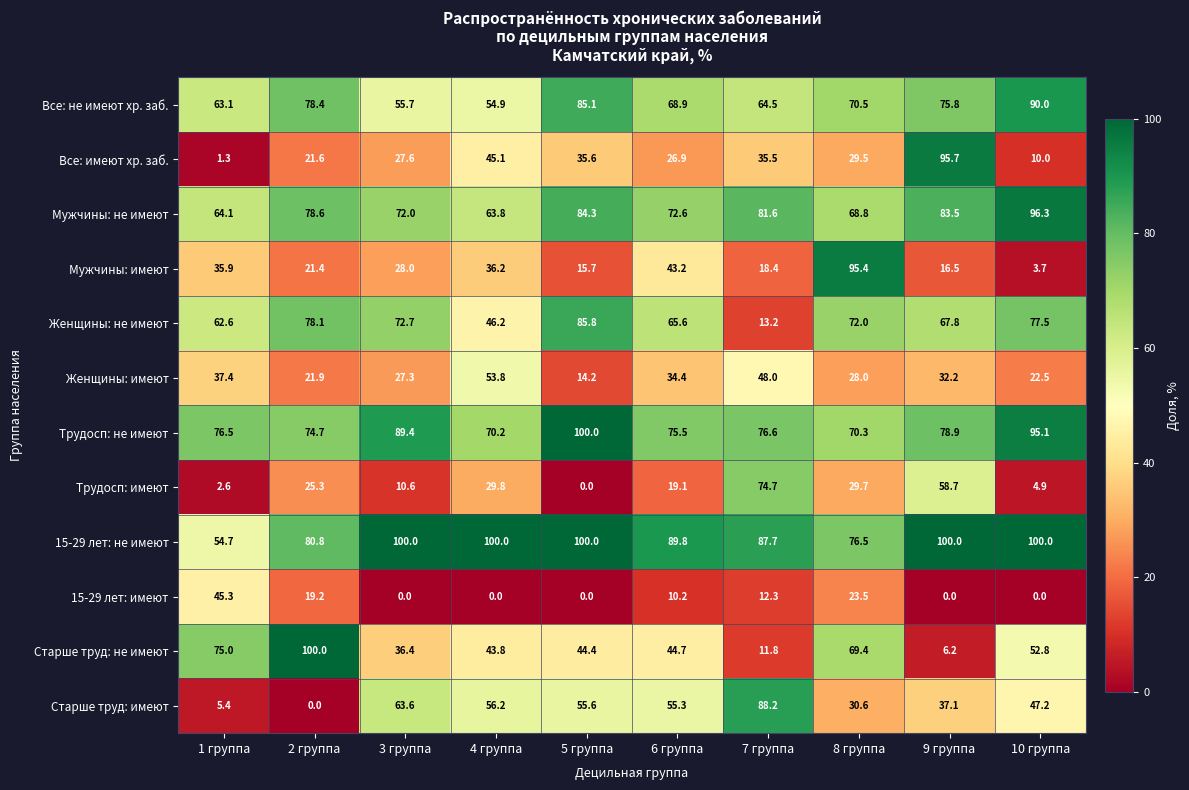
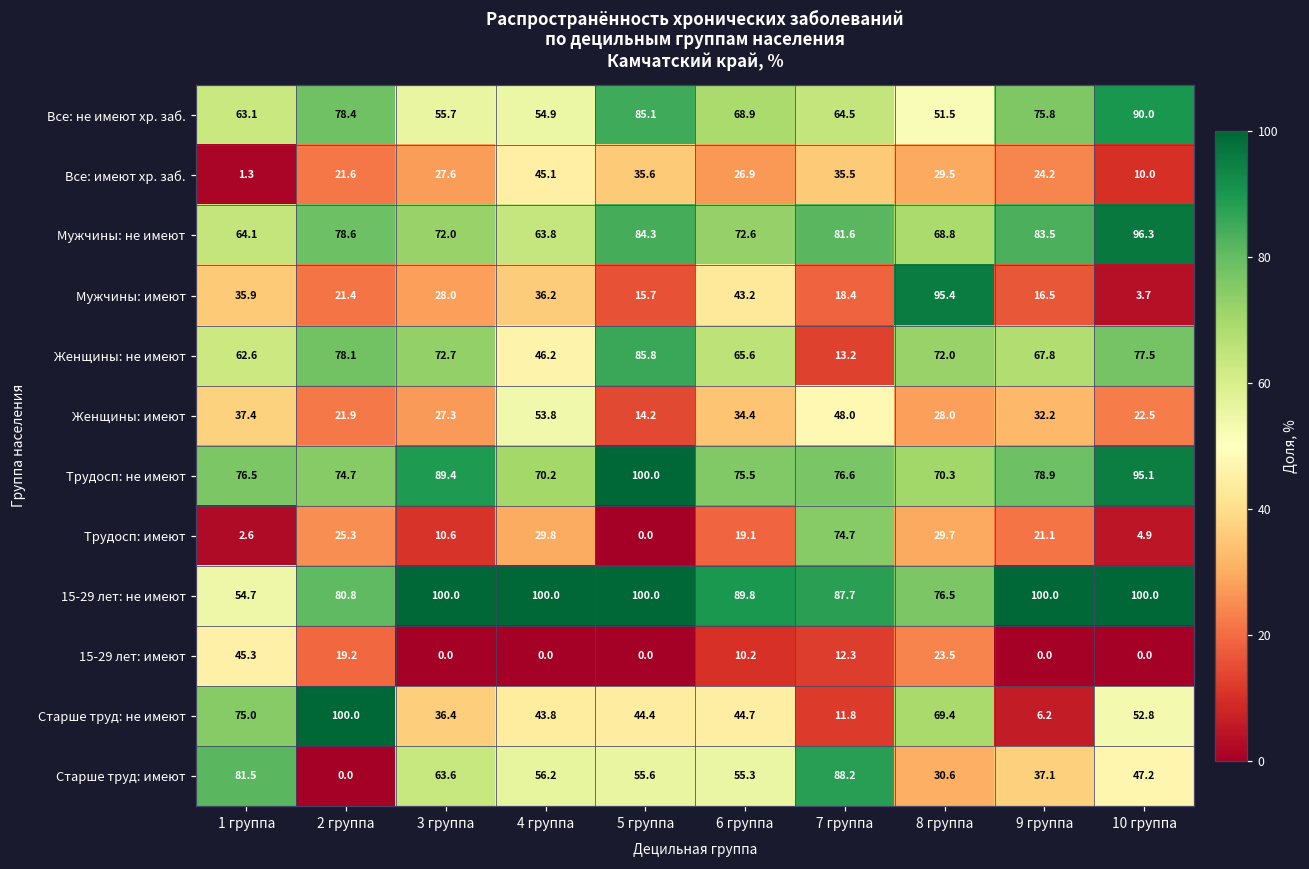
  {
    "Все: не имеют хр. заб.": {
      "1 группа": 63.1,
      "2 группа": 78.4,
      "3 группа": 55.7,
      "4 группа": 54.9,
      "5 группа": 85.1,
      "6 группа": 68.9,
      "7 группа": 64.5,
-     "8 группа": 70.5,
+     "8 группа": 51.5,
      "9 группа": 75.8,
      "10 группа": 90.0
    },
    "Все: имеют хр. заб.": {
      "1 группа": 1.3,
      "2 группа": 21.6,
      "3 группа": 27.6,
      "4 группа": 45.1,
      "5 группа": 35.6,
      "6 группа": 26.9,
      "7 группа": 35.5,
      "8 группа": 29.5,
-     "9 группа": 95.7,
+     "9 группа": 24.2,
      "10 группа": 10.0
    },
    "Мужчины: не имеют": {
      "1 группа": 64.1,
      "2 группа": 78.6,
      "3 группа": 72.0,
      "4 группа": 63.8,
      "5 группа": 84.3,
      "6 группа": 72.6,
      "7 группа": 81.6,
      "8 группа": 68.8,
      "9 группа": 83.5,
      "10 группа": 96.3
    },
    "Мужчины: имеют": {
      "1 группа": 35.9,
      "2 группа": 21.4,
      "3 группа": 28.0,
      "4 группа": 36.2,
      "5 группа": 15.7,
      "6 группа": 43.2,
      "7 группа": 18.4,
      "8 группа": 95.4,
      "9 группа": 16.5,
      "10 группа": 3.7
    },
    "Женщины: не имеют": {
      "1 группа": 62.6,
      "2 группа": 78.1,
      "3 группа": 72.7,
      "4 группа": 46.2,
      "5 группа": 85.8,
      "6 группа": 65.6,
      "7 группа": 13.2,
      "8 группа": 72.0,
      "9 группа": 67.8,
      "10 группа": 77.5
    },
    "Женщины: имеют": {
      "1 группа": 37.4,
      "2 группа": 21.9,
      "3 группа": 27.3,
      "4 группа": 53.8,
      "5 группа": 14.2,
      "6 группа": 34.4,
      "7 группа": 48.0,
      "8 группа": 28.0,
      "9 группа": 32.2,
      "10 группа": 22.5
    },
    "Трудосп: не имеют": {
      "1 группа": 76.5,
      "2 группа": 74.7,
      "3 группа": 89.4,
      "4 группа": 70.2,
      "5 группа": 100.0,
      "6 группа": 75.5,
      "7 группа": 76.6,
      "8 группа": 70.3,
      "9 группа": 78.9,
      "10 группа": 95.1
    },
    "Трудосп: имеют": {
      "1 группа": 2.6,
      "2 группа": 25.3,
      "3 группа": 10.6,
      "4 группа": 29.8,
      "5 группа": 0.0,
      "6 группа": 19.1,
      "7 группа": 74.7,
      "8 группа": 29.7,
-     "9 группа": 58.7,
+     "9 группа": 21.1,
      "10 группа": 4.9
    },
    "15-29 лет: не имеют": {
      "1 группа": 54.7,
      "2 группа": 80.8,
      "3 группа": 100.0,
      "4 группа": 100.0,
      "5 группа": 100.0,
      "6 группа": 89.8,
      "7 группа": 87.7,
      "8 группа": 76.5,
      "9 группа": 100.0,
      "10 группа": 100.0
    },
    "15-29 лет: имеют": {
      "1 группа": 45.3,
      "2 группа": 19.2,
      "3 группа": 0.0,
      "4 группа": 0.0,
      "5 группа": 0.0,
      "6 группа": 10.2,
      "7 группа": 12.3,
      "8 группа": 23.5,
      "9 группа": 0.0,
      "10 группа": 0.0
    },
    "Старше труд: не имеют": {
      "1 группа": 75.0,
      "2 группа": 100.0,
      "3 группа": 36.4,
      "4 группа": 43.8,
      "5 группа": 44.4,
      "6 группа": 44.7,
      "7 группа": 11.8,
      "8 группа": 69.4,
      "9 группа": 6.2,
      "10 группа": 52.8
    },
    "Старше труд: имеют": {
-     "1 группа": 5.4,
+     "1 группа": 81.5,
      "2 группа": 0.0,
      "3 группа": 63.6,
      "4 группа": 56.2,
      "5 группа": 55.6,
      "6 группа": 55.3,
      "7 группа": 88.2,
      "8 группа": 30.6,
      "9 группа": 37.1,
      "10 группа": 47.2
    }
  }
